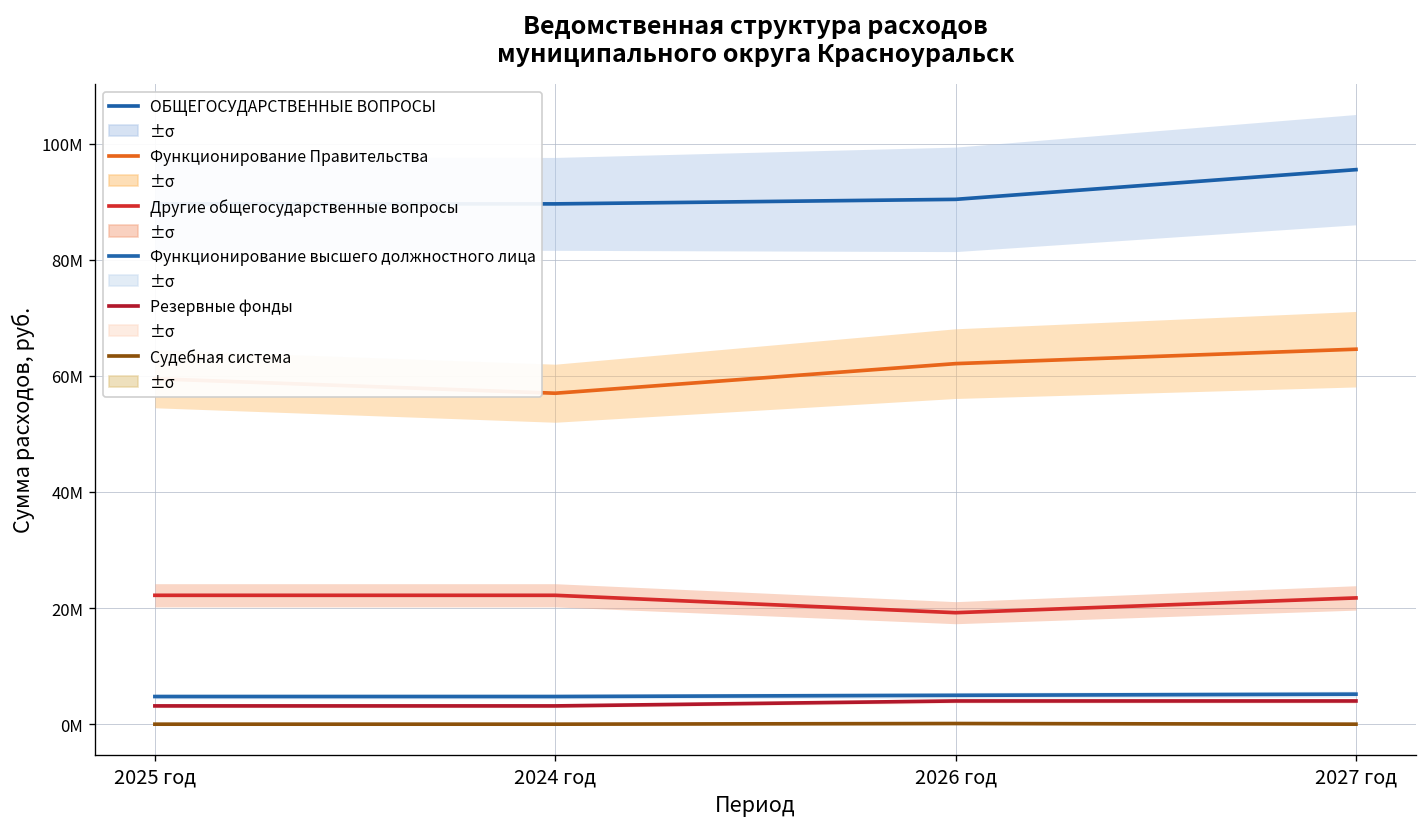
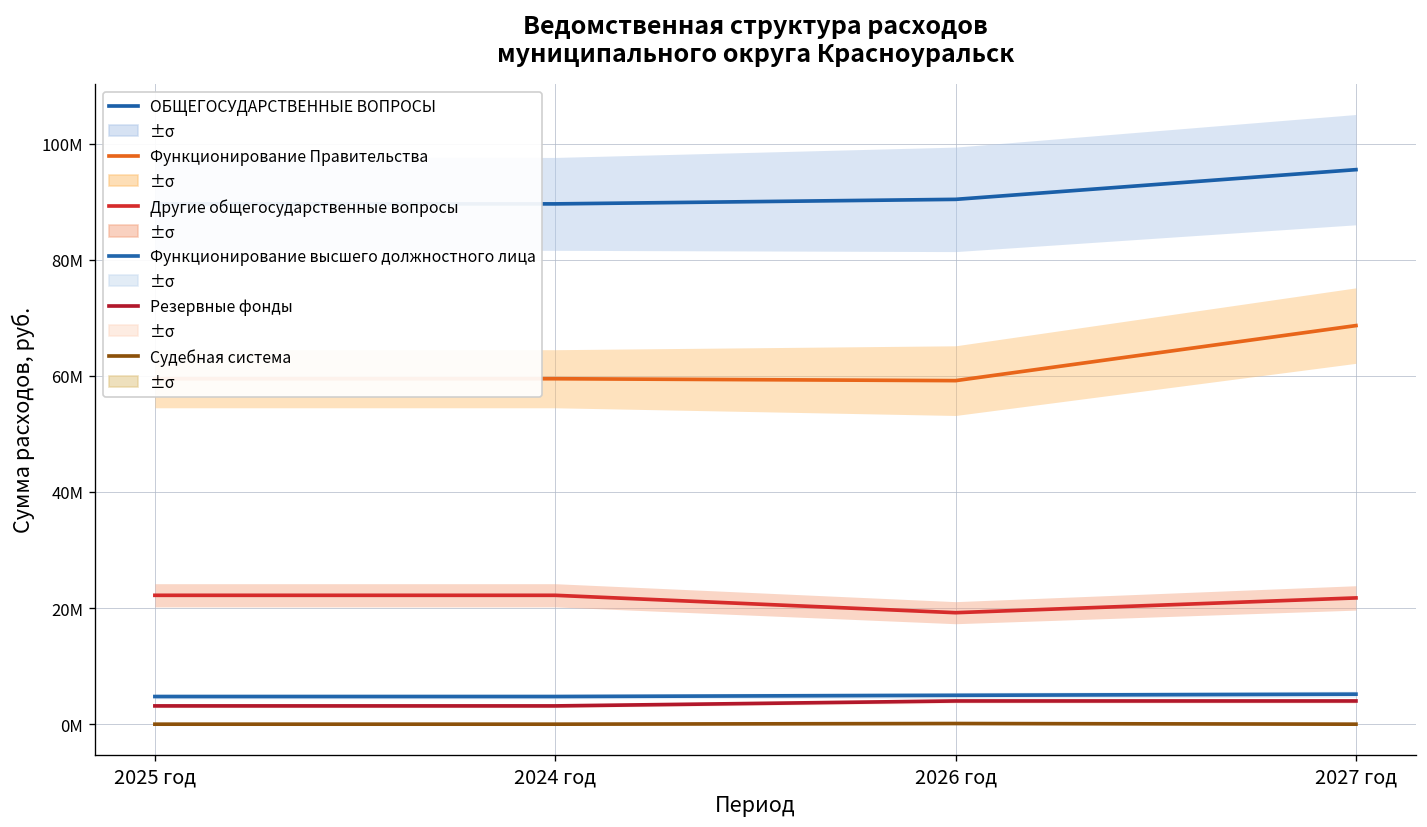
  {
    "Функционирование Правительства": {
-     "2024 год": 57000000,
-     "2026 год": 62000000,
-     "2027 год": 65000000
+     "2024 год": 60000000,
+     "2026 год": 59000000,
+     "2027 год": 69000000
    },
    "Судебная система": {
      "2025 год": 0,
      "2024 год": 0,
      "2026 год": 0,
      "2027 год": 0
    }
  }
